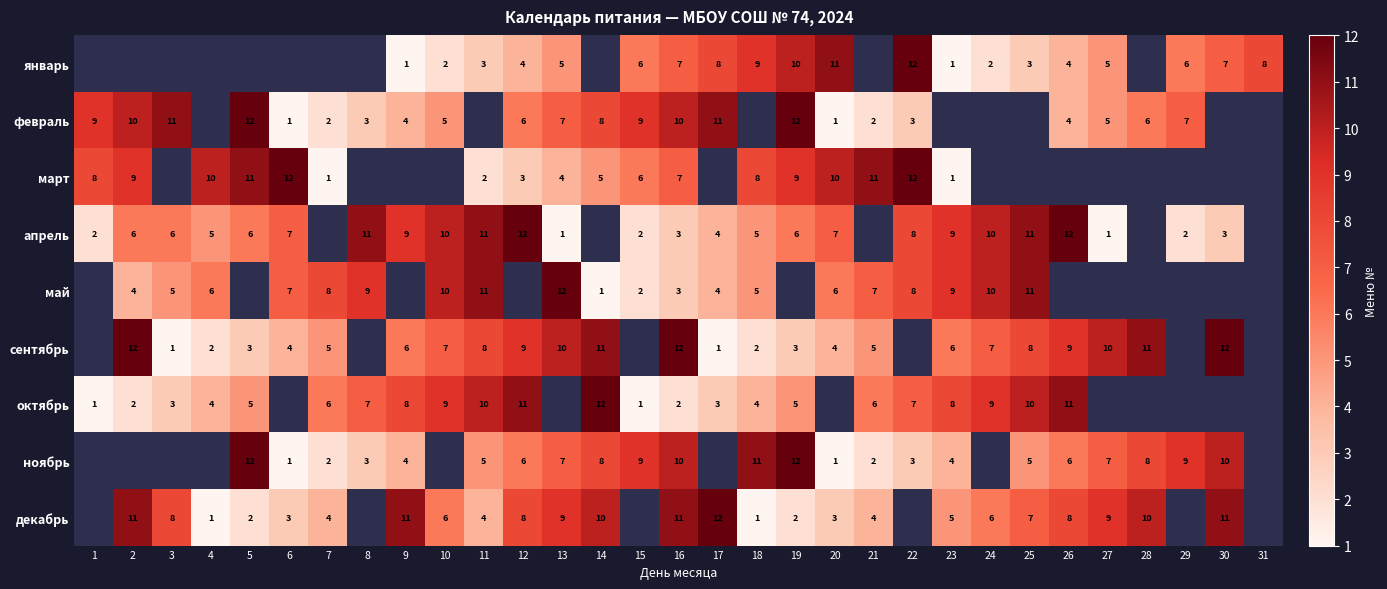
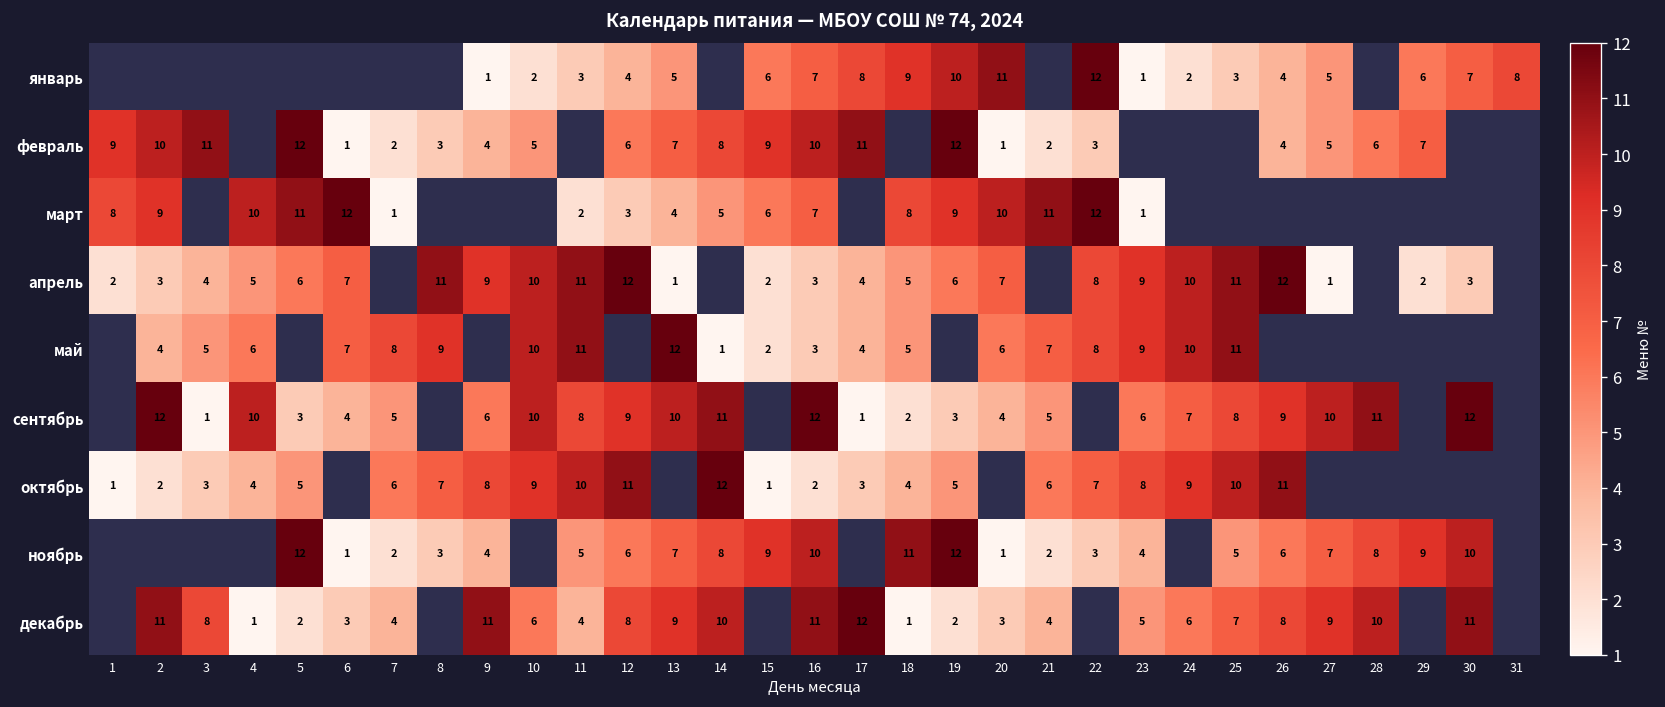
  {
    "апрель": {
      "1": 2,
-     "2": 6,
-     "3": 6,
+     "2": 3,
+     "3": 4,
      "4": 5,
      "5": 6,
      "6": 7,
      "8": 11,
      "9": 9,
      "10": 10,
      "11": 11,
      "12": 12,
      "13": 1,
      "15": 2,
      "16": 3,
      "17": 4,
      "18": 5,
      "19": 6,
      "20": 7,
      "22": 8,
      "23": 9,
      "24": 10,
      "25": 11,
      "26": 12,
      "27": 1,
      "29": 2,
      "30": 3
    },
    "сентябрь": {
      "2": 12,
      "3": 1,
-     "4": 2,
+     "4": 10,
      "5": 3,
      "6": 4,
      "7": 5,
      "9": 6,
-     "10": 7,
+     "10": 10,
      "11": 8,
      "12": 9,
      "13": 10,
      "14": 11,
      "16": 12,
      "17": 1,
      "18": 2,
      "19": 3,
      "20": 4,
      "21": 5,
      "23": 6,
      "24": 7,
      "25": 8,
      "26": 9,
      "27": 10,
      "28": 11,
      "30": 12
    }
  }
